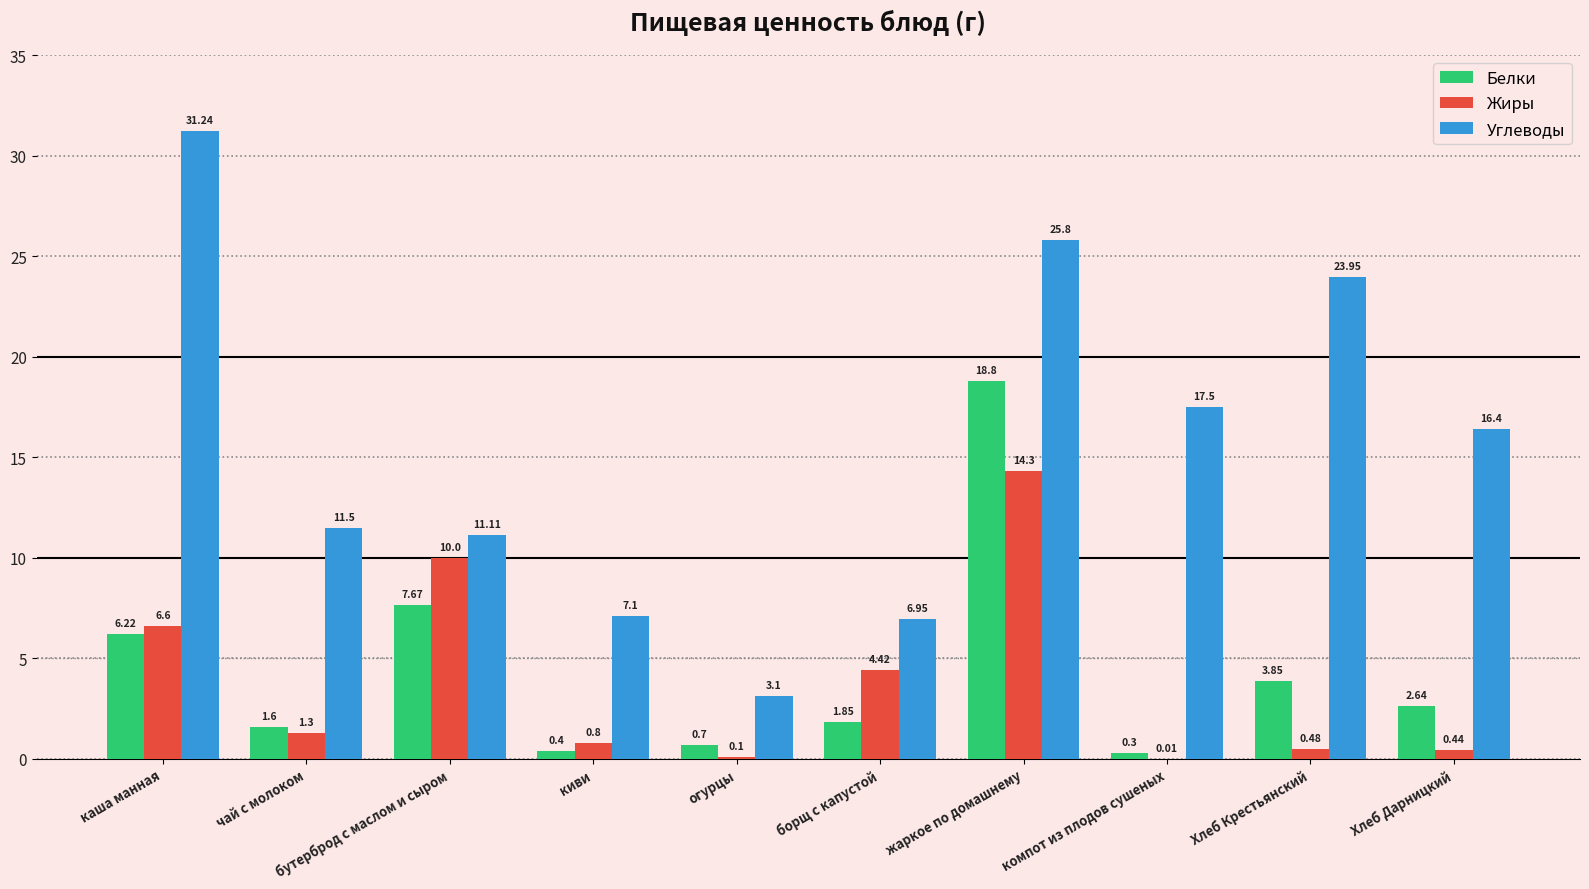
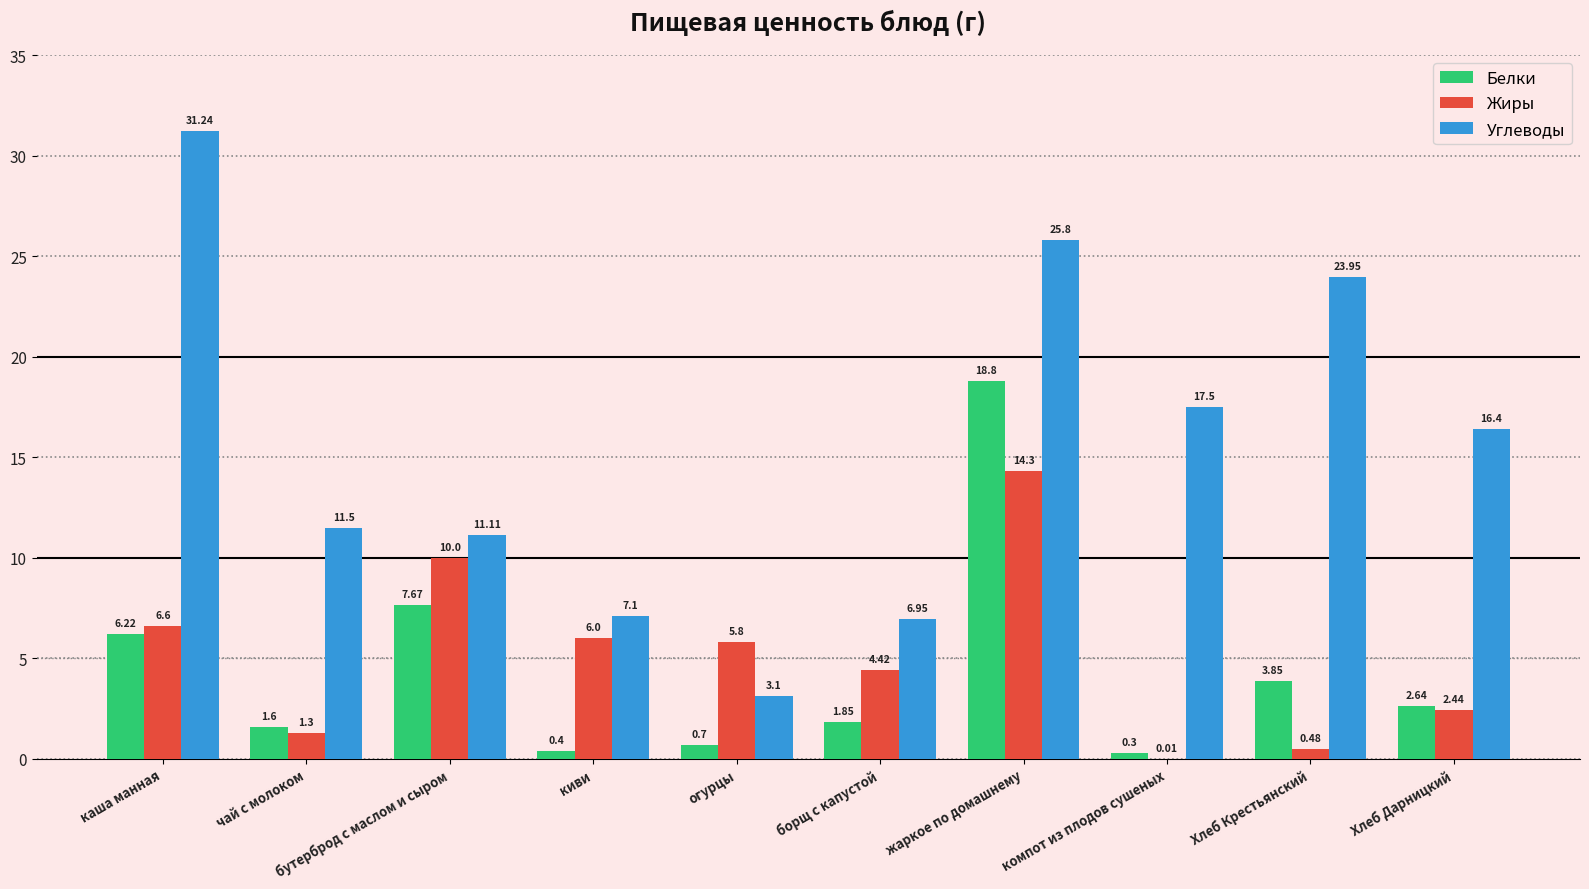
  {
    "Белки": {
      "каша манная": 6.22,
      "чай с молоком": 1.6,
      "бутерброд с маслом и сыром": 7.67,
      "киви": 0.4,
      "огурцы": 0.7,
      "борщ с капустой": 1.85,
      "жаркое по домашнему": 18.8,
      "компот из плодов сушеных": 0.3,
      "Хлеб Крестьянский": 3.85,
      "Хлеб Дарницкий": 2.64
    },
    "Жиры": {
      "каша манная": 6.6,
      "чай с молоком": 1.3,
      "бутерброд с маслом и сыром": 10.0,
-     "киви": 0.8,
-     "огурцы": 0.1,
+     "киви": 6.0,
+     "огурцы": 5.8,
      "борщ с капустой": 4.42,
      "жаркое по домашнему": 14.3,
      "компот из плодов сушеных": 0.01,
      "Хлеб Крестьянский": 0.48,
-     "Хлеб Дарницкий": 0.44
+     "Хлеб Дарницкий": 2.44
    },
    "Углеводы": {
      "каша манная": 31.24,
      "чай с молоком": 11.5,
      "бутерброд с маслом и сыром": 11.11,
      "киви": 7.1,
      "огурцы": 3.1,
      "борщ с капустой": 6.95,
      "жаркое по домашнему": 25.8,
      "компот из плодов сушеных": 17.5,
      "Хлеб Крестьянский": 23.95,
      "Хлеб Дарницкий": 16.4
    }
  }
